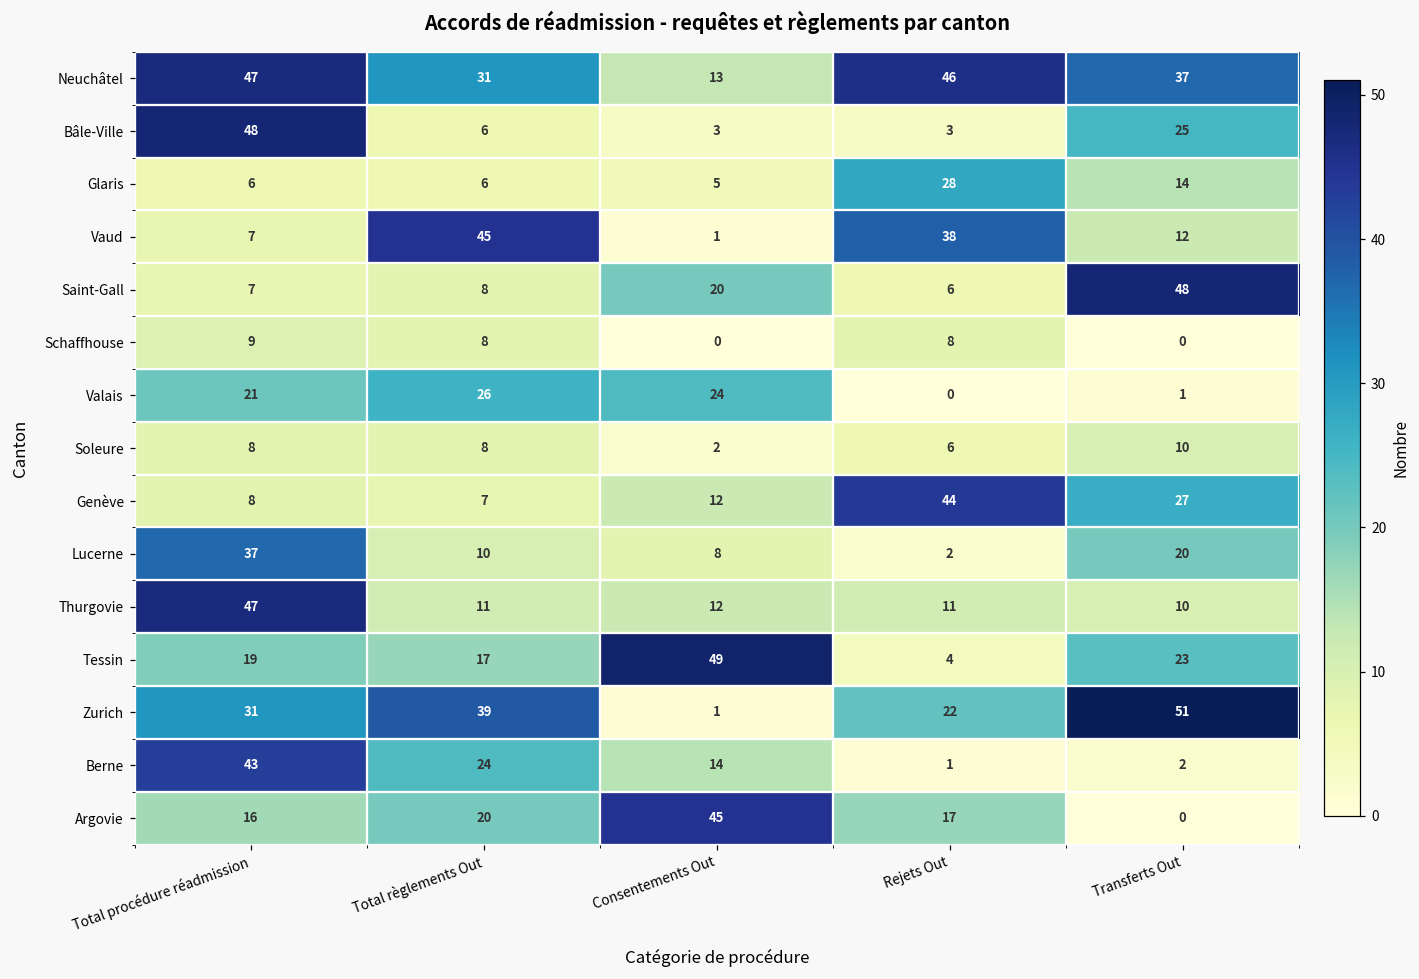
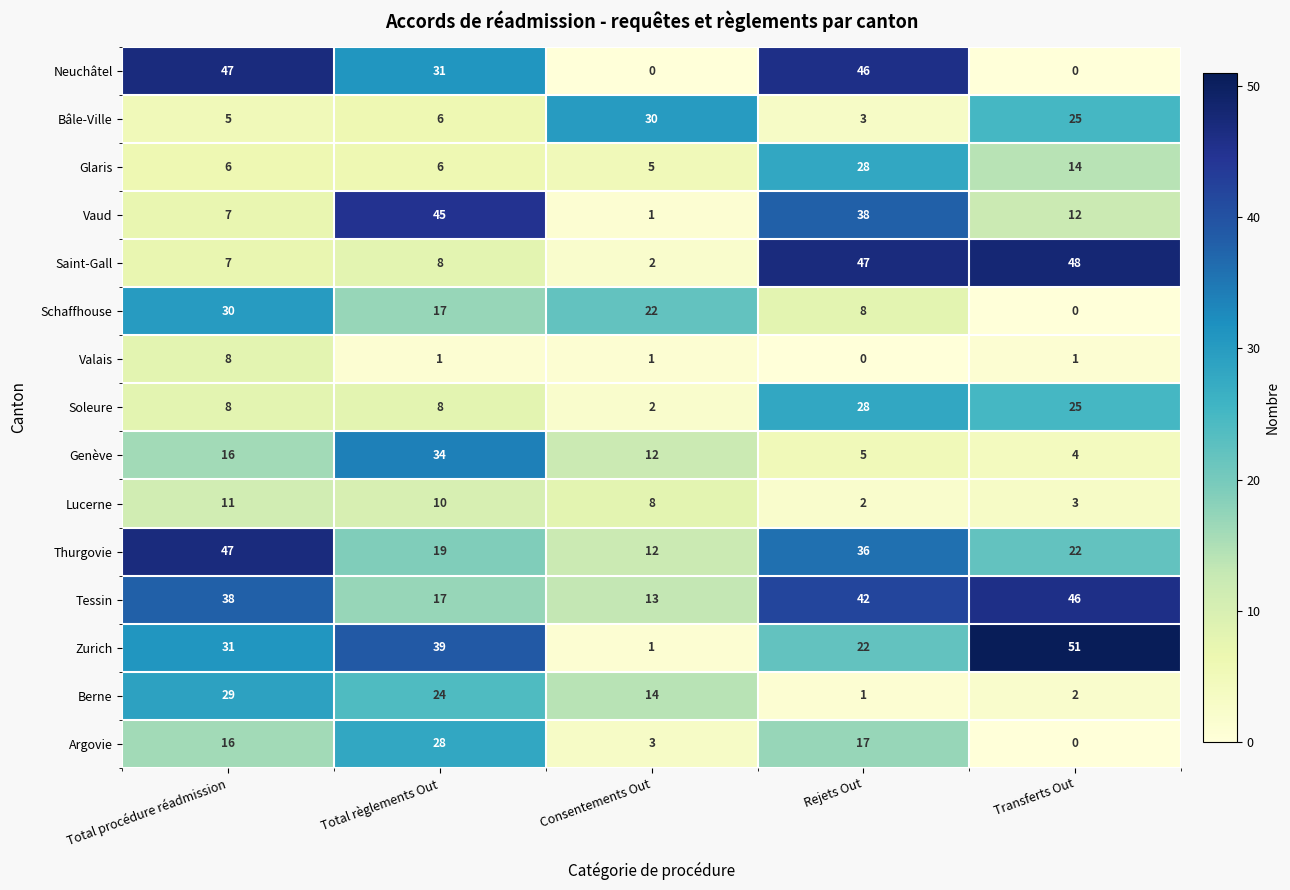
  {
    "Neuchâtel": {
      "Total procédure réadmission": 47,
      "Total règlements Out": 31,
-     "Consentements Out": 13,
+     "Consentements Out": 0,
      "Rejets Out": 46,
-     "Transferts Out": 37
+     "Transferts Out": 0
    },
    "Bâle-Ville": {
-     "Total procédure réadmission": 48,
+     "Total procédure réadmission": 5,
      "Total règlements Out": 6,
-     "Consentements Out": 3,
+     "Consentements Out": 30,
      "Rejets Out": 3,
      "Transferts Out": 25
    },
    "Glaris": {
      "Total procédure réadmission": 6,
      "Total règlements Out": 6,
      "Consentements Out": 5,
      "Rejets Out": 28,
      "Transferts Out": 14
    },
    "Vaud": {
      "Total procédure réadmission": 7,
      "Total règlements Out": 45,
      "Consentements Out": 1,
      "Rejets Out": 38,
      "Transferts Out": 12
    },
    "Saint-Gall": {
      "Total procédure réadmission": 7,
      "Total règlements Out": 8,
-     "Consentements Out": 20,
-     "Rejets Out": 6,
+     "Consentements Out": 2,
+     "Rejets Out": 47,
      "Transferts Out": 48
    },
    "Schaffhouse": {
-     "Total procédure réadmission": 9,
-     "Total règlements Out": 8,
-     "Consentements Out": 0,
+     "Total procédure réadmission": 30,
+     "Total règlements Out": 17,
+     "Consentements Out": 22,
      "Rejets Out": 8,
      "Transferts Out": 0
    },
    "Valais": {
-     "Total procédure réadmission": 21,
-     "Total règlements Out": 26,
-     "Consentements Out": 24,
+     "Total procédure réadmission": 8,
+     "Total règlements Out": 1,
+     "Consentements Out": 1,
      "Rejets Out": 0,
      "Transferts Out": 1
    },
    "Soleure": {
      "Total procédure réadmission": 8,
      "Total règlements Out": 8,
      "Consentements Out": 2,
-     "Rejets Out": 6,
-     "Transferts Out": 10
+     "Rejets Out": 28,
+     "Transferts Out": 25
    },
    "Genève": {
-     "Total procédure réadmission": 8,
-     "Total règlements Out": 7,
+     "Total procédure réadmission": 16,
+     "Total règlements Out": 34,
      "Consentements Out": 12,
-     "Rejets Out": 44,
-     "Transferts Out": 27
+     "Rejets Out": 5,
+     "Transferts Out": 4
    },
    "Lucerne": {
-     "Total procédure réadmission": 37,
+     "Total procédure réadmission": 11,
      "Total règlements Out": 10,
      "Consentements Out": 8,
      "Rejets Out": 2,
-     "Transferts Out": 20
+     "Transferts Out": 3
    },
    "Thurgovie": {
      "Total procédure réadmission": 47,
-     "Total règlements Out": 11,
+     "Total règlements Out": 19,
      "Consentements Out": 12,
-     "Rejets Out": 11,
-     "Transferts Out": 10
+     "Rejets Out": 36,
+     "Transferts Out": 22
    },
    "Tessin": {
-     "Total procédure réadmission": 19,
+     "Total procédure réadmission": 38,
      "Total règlements Out": 17,
-     "Consentements Out": 49,
-     "Rejets Out": 4,
-     "Transferts Out": 23
+     "Consentements Out": 13,
+     "Rejets Out": 42,
+     "Transferts Out": 46
    },
    "Zurich": {
      "Total procédure réadmission": 31,
      "Total règlements Out": 39,
      "Consentements Out": 1,
      "Rejets Out": 22,
      "Transferts Out": 51
    },
    "Berne": {
-     "Total procédure réadmission": 43,
+     "Total procédure réadmission": 29,
      "Total règlements Out": 24,
      "Consentements Out": 14,
      "Rejets Out": 1,
      "Transferts Out": 2
    },
    "Argovie": {
      "Total procédure réadmission": 16,
-     "Total règlements Out": 20,
-     "Consentements Out": 45,
+     "Total règlements Out": 28,
+     "Consentements Out": 3,
      "Rejets Out": 17,
      "Transferts Out": 0
    }
  }
